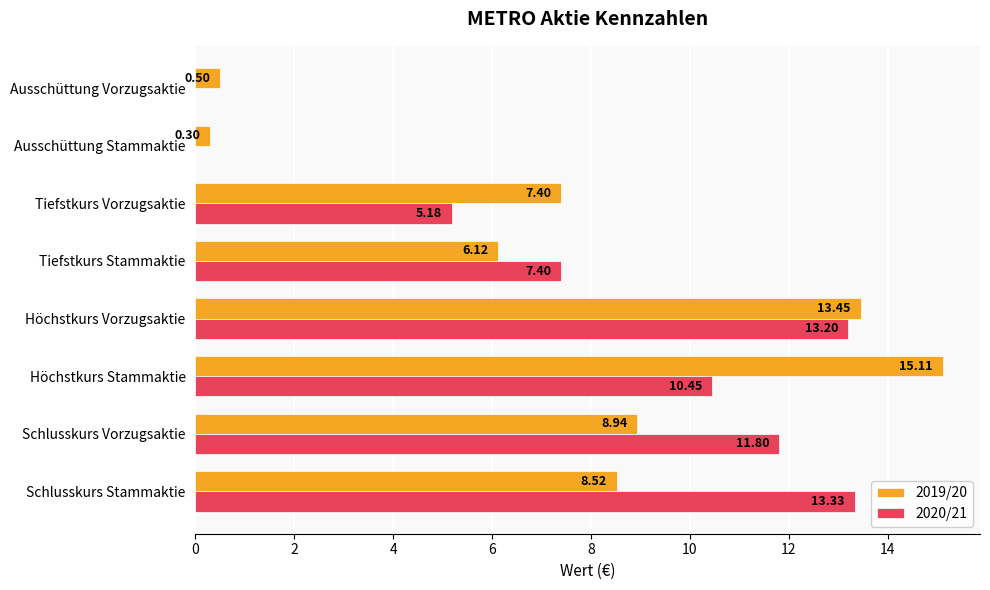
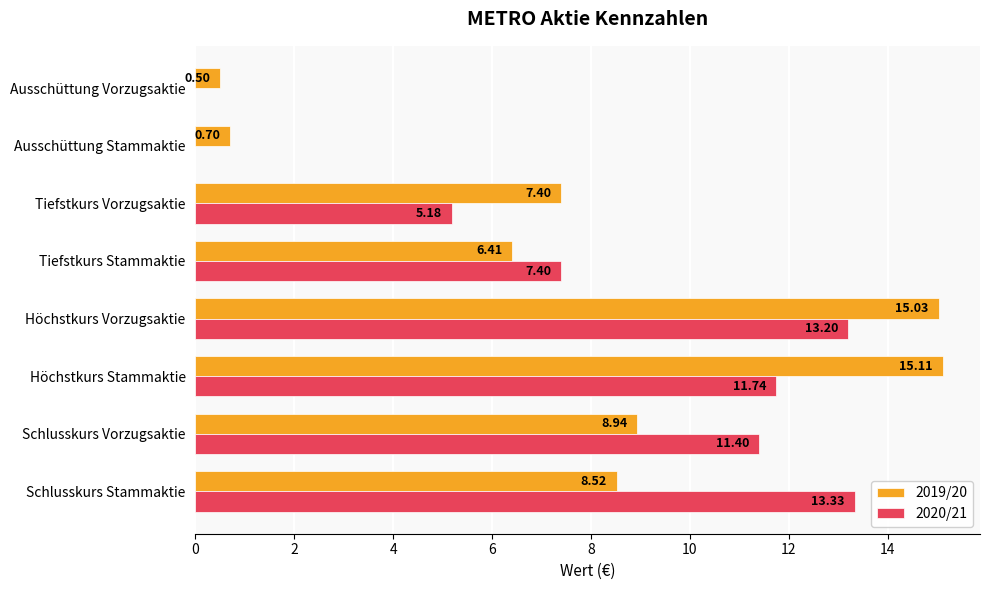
  {
    "2019/20": {
      "Ausschüttung Vorzugsaktie": 0.50,
-     "Ausschüttung Stammaktie": 0.30,
+     "Ausschüttung Stammaktie": 0.70,
      "Tiefstkurs Vorzugsaktie": 7.40,
-     "Tiefstkurs Stammaktie": 6.12,
-     "Höchstkurs Vorzugsaktie": 13.45,
+     "Tiefstkurs Stammaktie": 6.41,
+     "Höchstkurs Vorzugsaktie": 15.03,
      "Höchstkurs Stammaktie": 15.11,
      "Schlusskurs Vorzugsaktie": 8.94,
      "Schlusskurs Stammaktie": 8.52
    },
    "2020/21": {
      "Tiefstkurs Vorzugsaktie": 5.18,
      "Tiefstkurs Stammaktie": 7.40,
      "Höchstkurs Vorzugsaktie": 13.20,
-     "Höchstkurs Stammaktie": 10.45,
-     "Schlusskurs Vorzugsaktie": 11.80,
+     "Höchstkurs Stammaktie": 11.74,
+     "Schlusskurs Vorzugsaktie": 11.40,
      "Schlusskurs Stammaktie": 13.33
    }
  }
